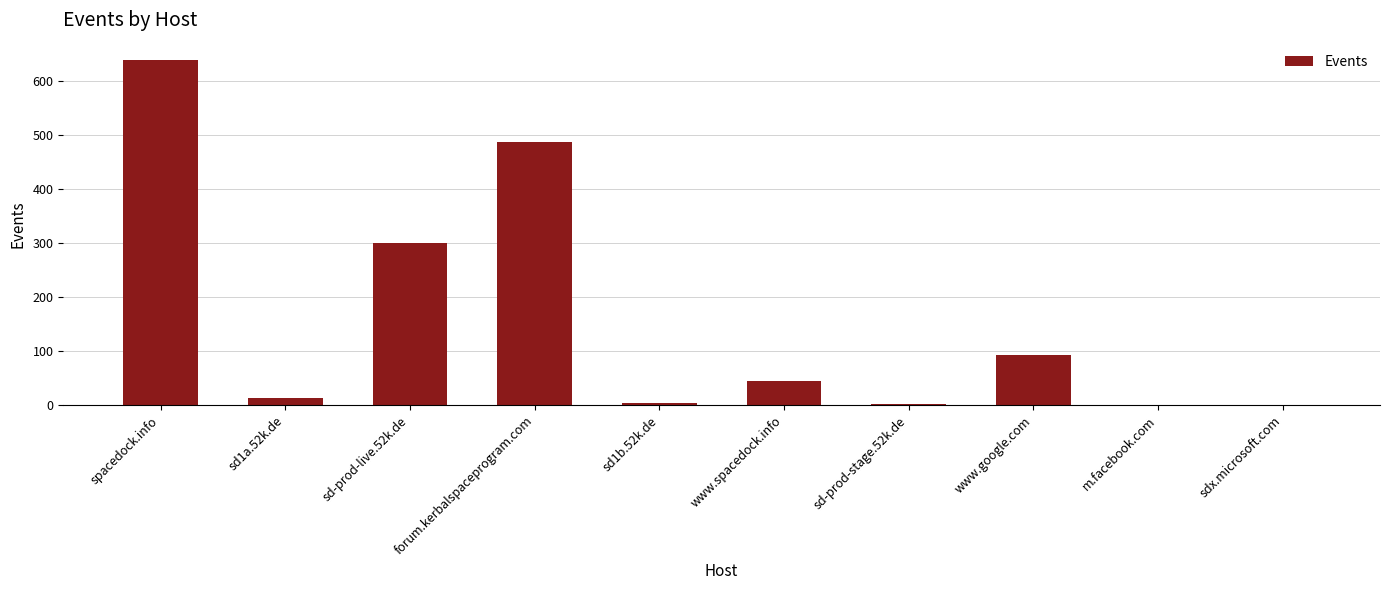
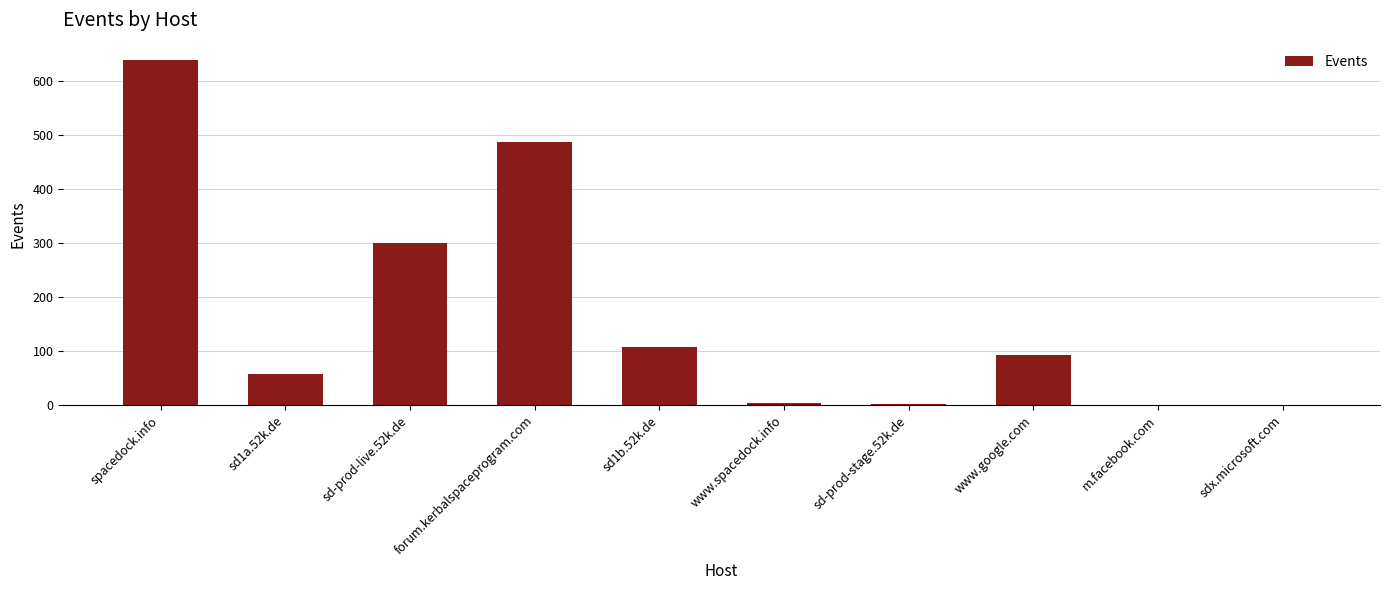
  {
    "spacedock.info": 640,
-   "sd1a.52k.de": 10,
+   "sd1a.52k.de": 60,
    "sd-prod-live.52k.de": 300,
    "forum.kerbalspaceprogram.com": 490,
-   "sd1b.52k.de": 0,
-   "www.spacedock.info": 50,
+   "sd1b.52k.de": 110,
+   "www.spacedock.info": 0,
    "www.google.com": 90
  }
